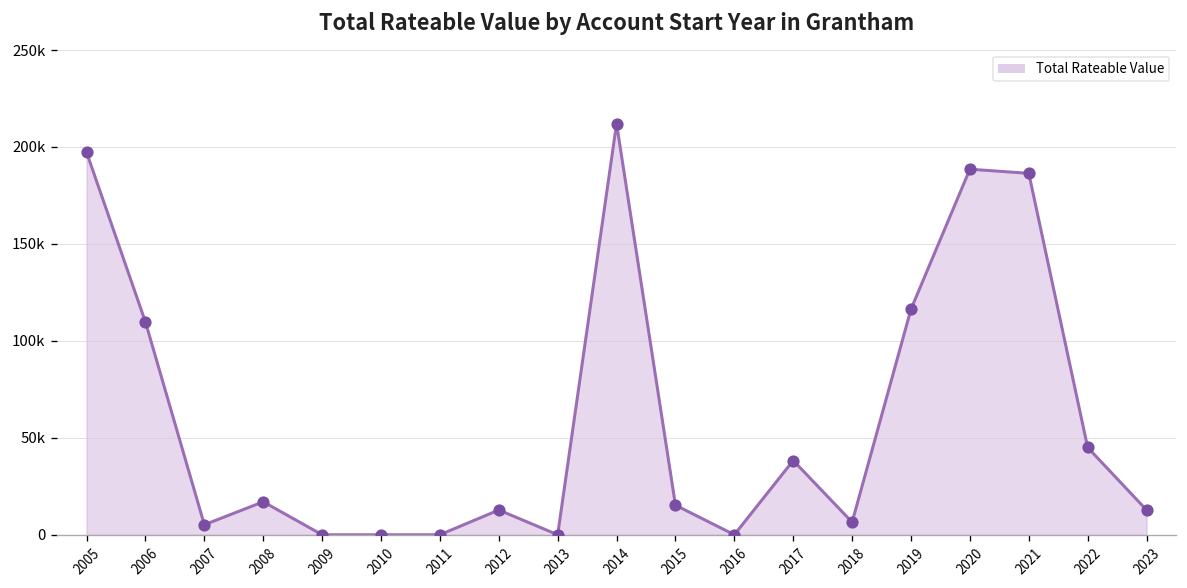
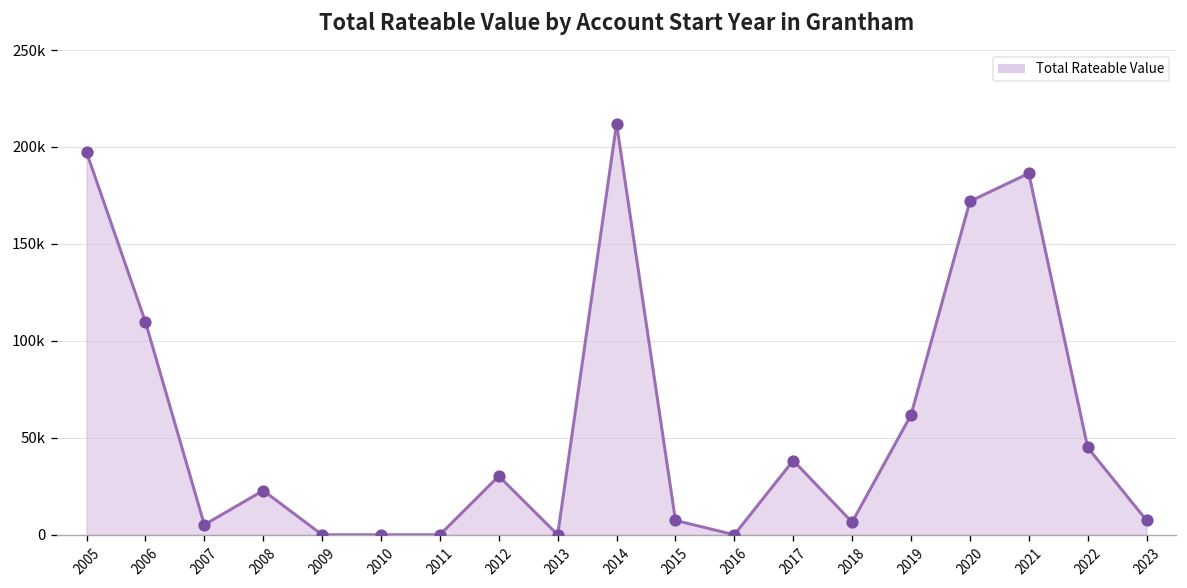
  {
    "2005": 197000,
    "2006": 110000,
    "2007": 5000,
-   "2008": 17000,
+   "2008": 23000,
    "2009": 0,
    "2010": 0,
    "2011": 0,
-   "2012": 13000,
+   "2012": 30000,
    "2013": 0,
    "2014": 212000,
-   "2015": 15000,
+   "2015": 7000,
    "2016": 0,
    "2017": 38000,
    "2018": 6000,
-   "2019": 116000,
-   "2020": 189000,
+   "2019": 62000,
+   "2020": 172000,
    "2021": 186000,
    "2022": 45000,
-   "2023": 13000
+   "2023": 7000
  }
